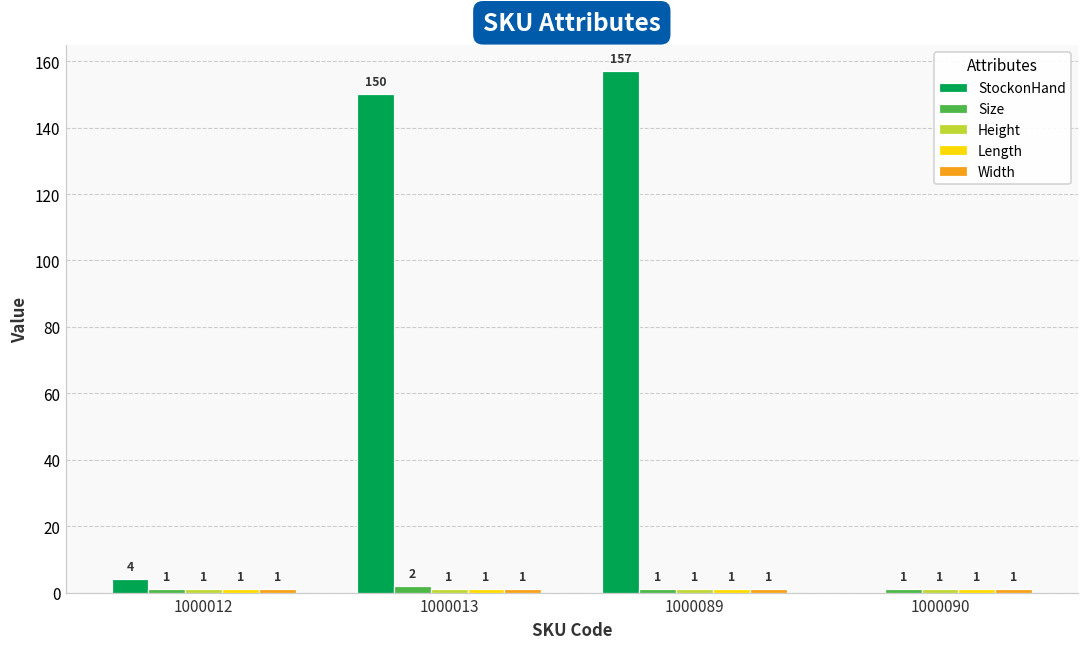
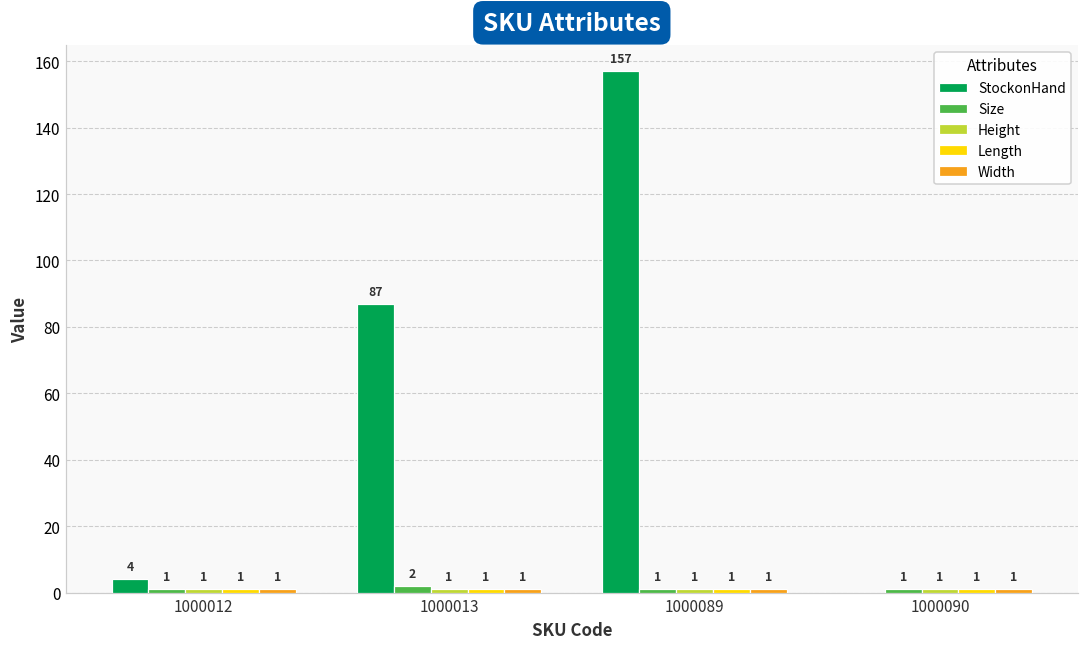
  {
    "StockonHand": {
      "1000012": 4,
-     "1000013": 150,
+     "1000013": 87,
      "1000089": 157
    },
    "Size": {
      "1000012": 1,
      "1000013": 2,
      "1000089": 1,
      "1000090": 1
    },
    "Height": {
      "1000012": 1,
      "1000013": 1,
      "1000089": 1,
      "1000090": 1
    },
    "Length": {
      "1000012": 1,
      "1000013": 1,
      "1000089": 1,
      "1000090": 1
    },
    "Width": {
      "1000012": 1,
      "1000013": 1,
      "1000089": 1,
      "1000090": 1
    }
  }
